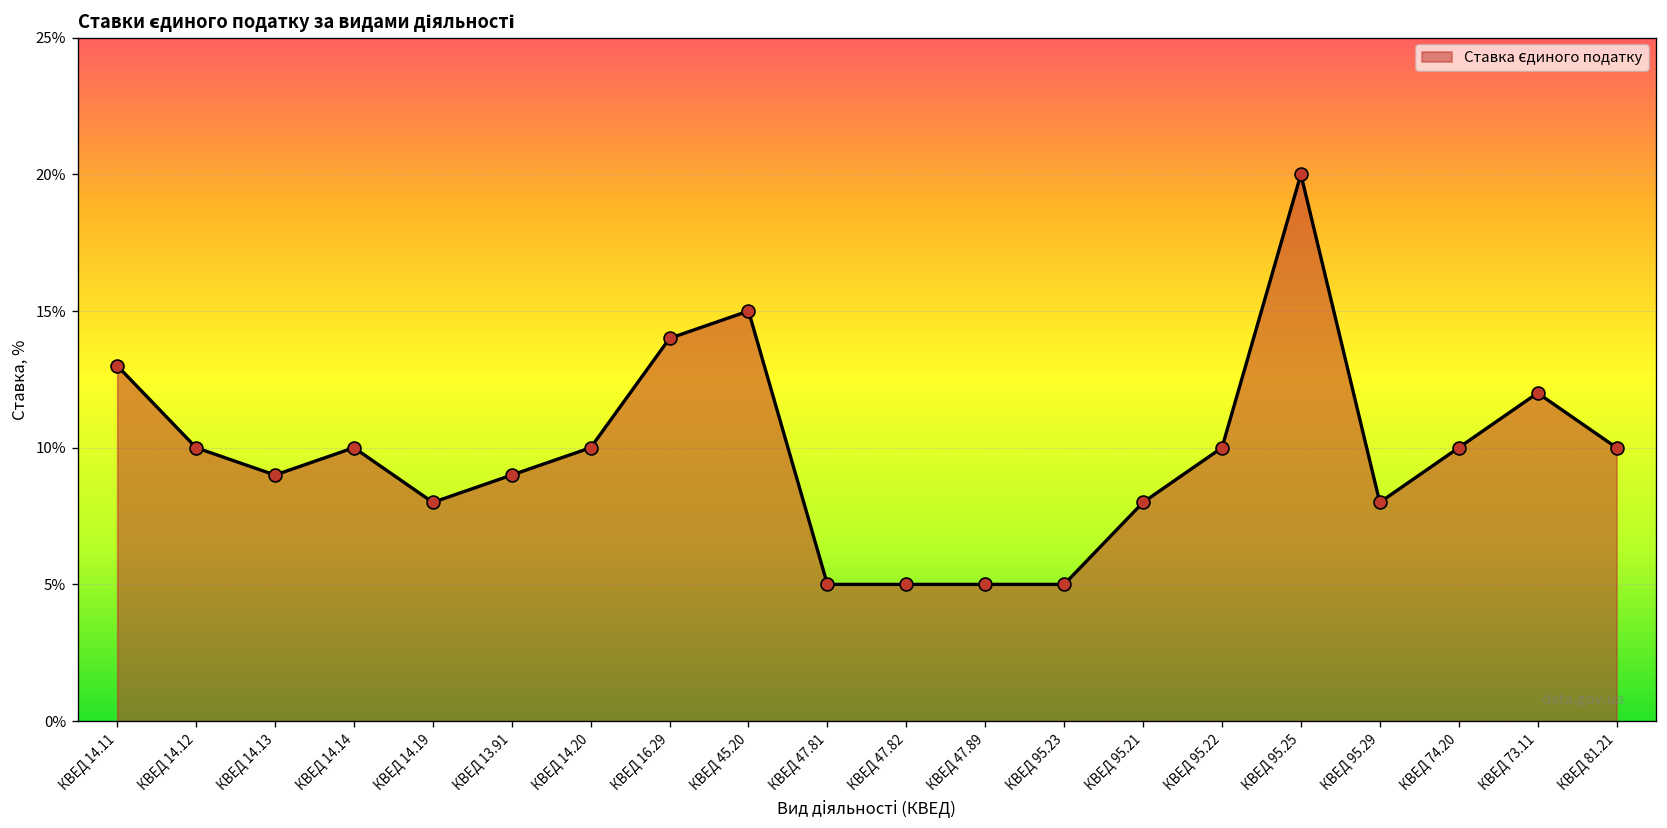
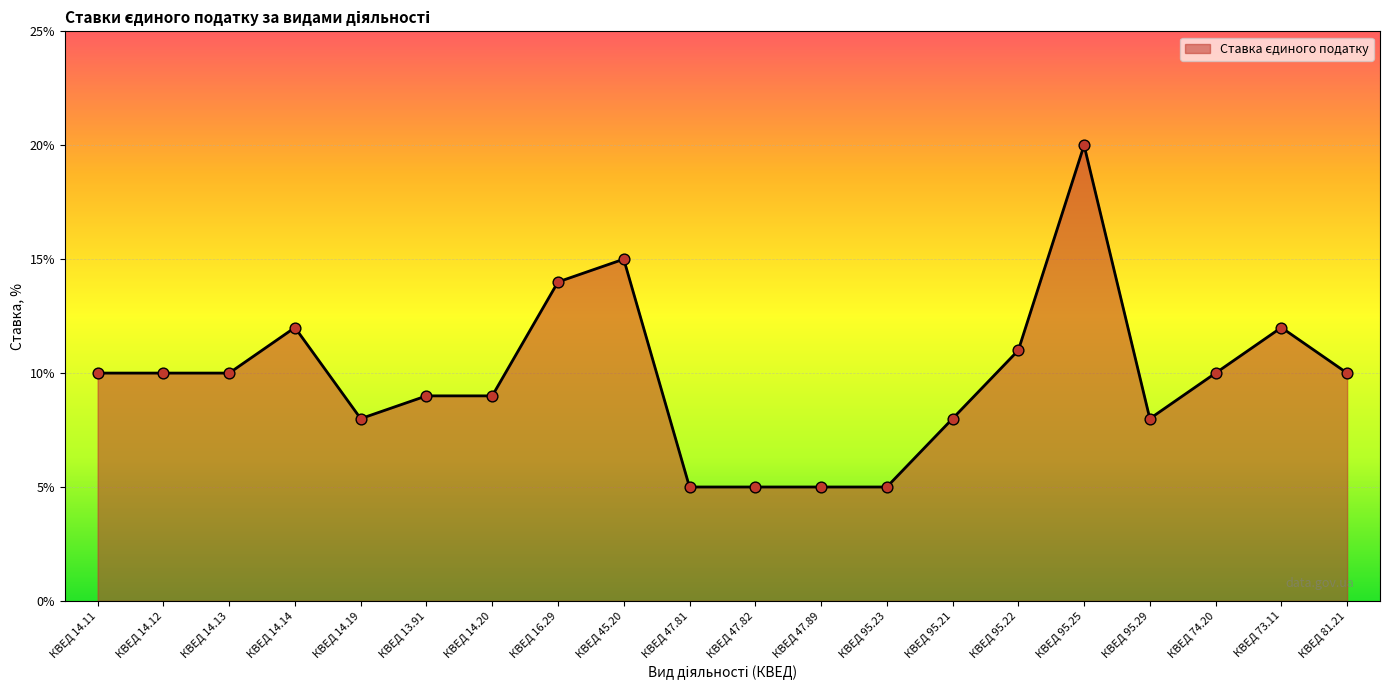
  {
-   "КВЕД 14.11": "13%",
+   "КВЕД 14.11": "10%",
    "КВЕД 14.12": "10%",
-   "КВЕД 14.13": "9%",
-   "КВЕД 14.14": "10%",
+   "КВЕД 14.13": "10%",
+   "КВЕД 14.14": "12%",
    "КВЕД 14.19": "8%",
    "КВЕД 13.91": "9%",
-   "КВЕД 14.20": "10%",
+   "КВЕД 14.20": "9%",
    "КВЕД 16.29": "14%",
    "КВЕД 45.20": "15%",
    "КВЕД 47.81": "5%",
    "КВЕД 47.82": "5%",
    "КВЕД 47.89": "5%",
    "КВЕД 95.23": "5%",
    "КВЕД 95.21": "8%",
-   "КВЕД 95.22": "10%",
+   "КВЕД 95.22": "11%",
    "КВЕД 95.25": "20%",
    "КВЕД 95.29": "8%",
    "КВЕД 74.20": "10%",
    "КВЕД 73.11": "12%",
    "КВЕД 81.21": "10%"
  }
